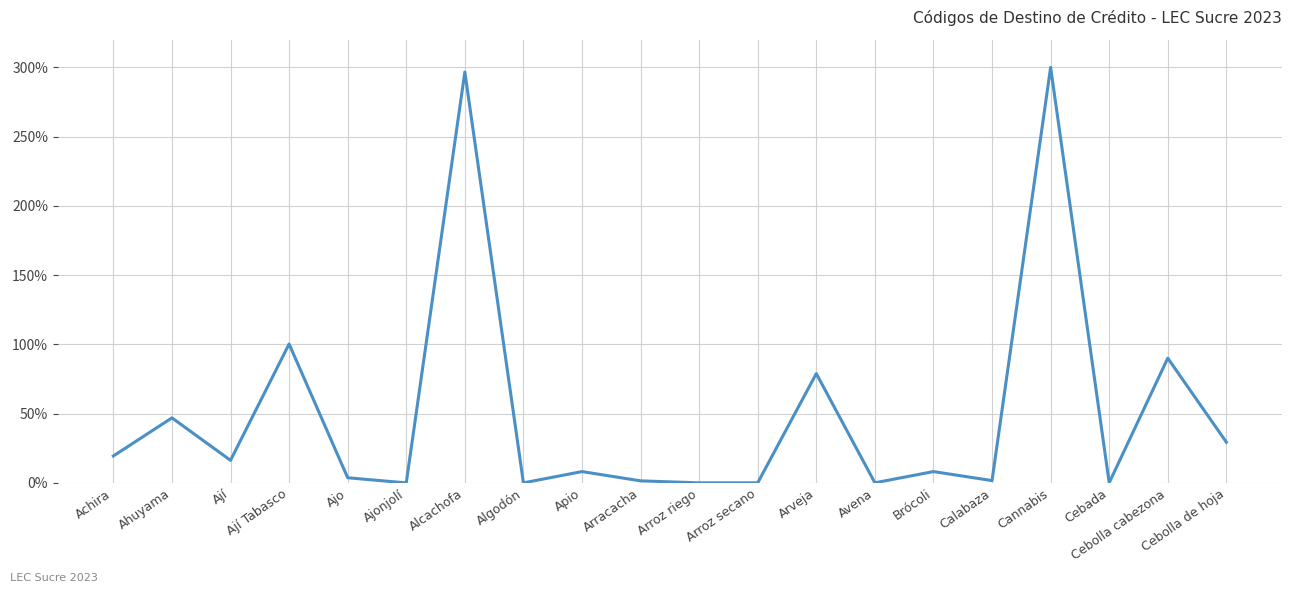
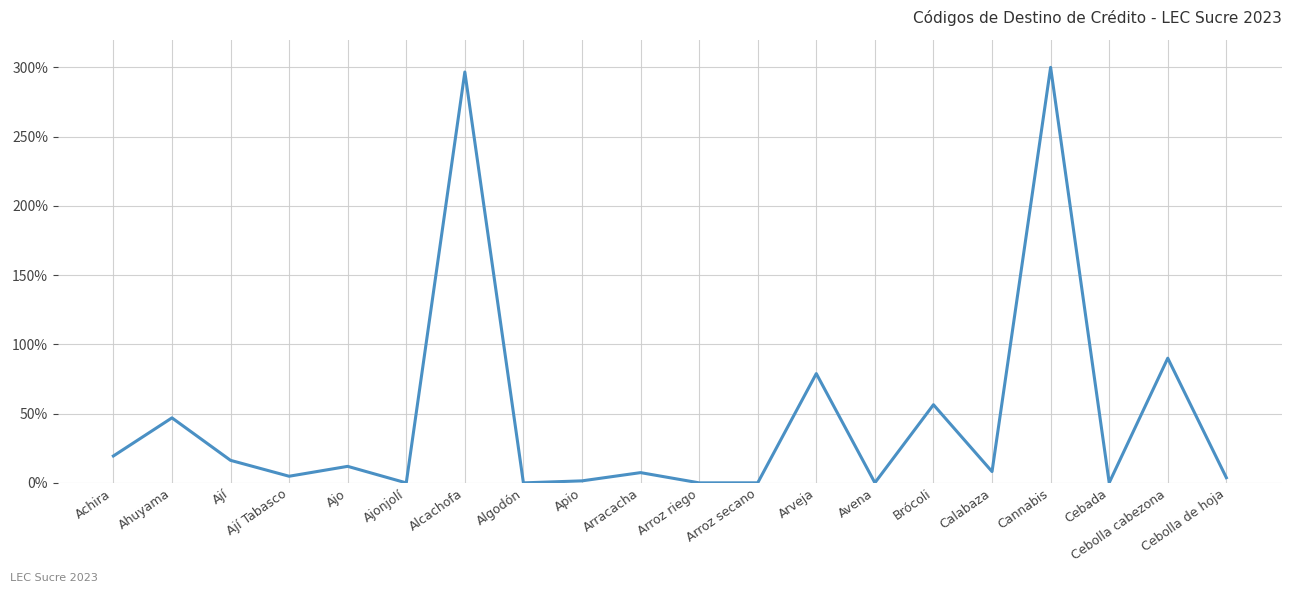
  {
    "Achira": "19%",
    "Ahuyama": "47%",
    "Ají": "16%",
-   "Ají Tabasco": "100%",
-   "Ajo": "4%",
+   "Ají Tabasco": "5%",
+   "Ajo": "12%",
    "Ajonjolí": "0%",
    "Alcachofa": "297%",
    "Algodón": "0%",
-   "Apio": "8%",
-   "Arracacha": "1%",
+   "Apio": "1%",
+   "Arracacha": "7%",
    "Arroz riego": "0%",
    "Arroz secano": "0%",
    "Arveja": "79%",
    "Avena": "0%",
-   "Brócoli": "8%",
-   "Calabaza": "2%",
+   "Brócoli": "56%",
+   "Calabaza": "8%",
    "Cannabis": "300%",
    "Cebada": "0%",
    "Cebolla cabezona": "90%",
-   "Cebolla de hoja": "29%"
+   "Cebolla de hoja": "4%"
  }
